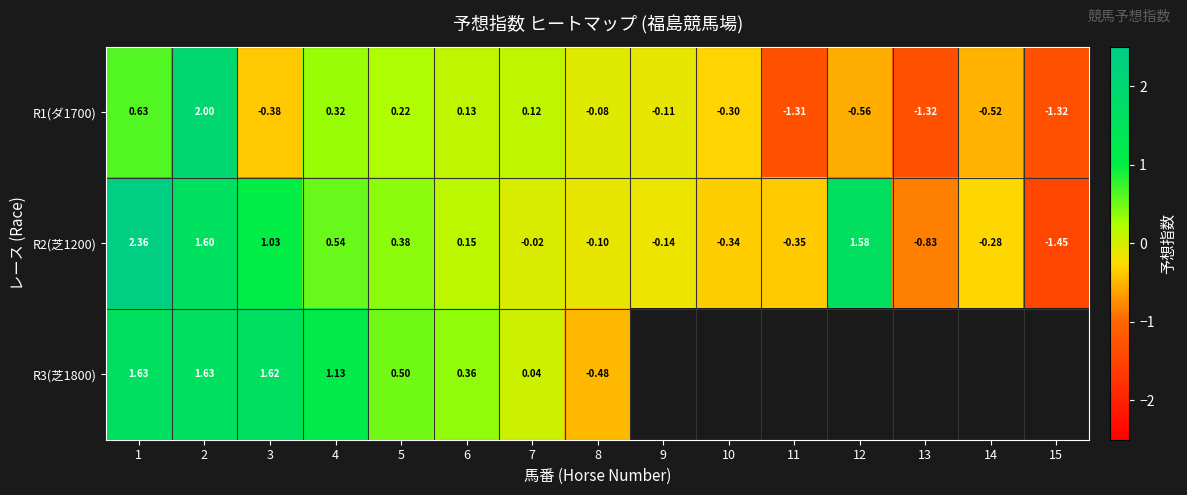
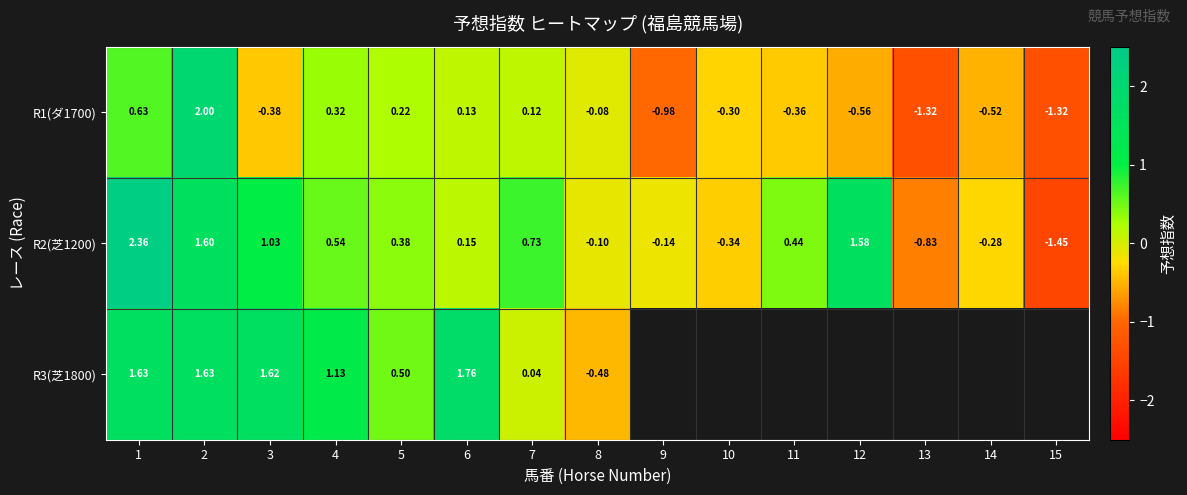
  {
    "R1(ダ1700)": {
      "1": 0.63,
      "2": 2.00,
      "3": -0.38,
      "4": 0.32,
      "5": 0.22,
      "6": 0.13,
      "7": 0.12,
      "8": -0.08,
-     "9": -0.11,
+     "9": -0.98,
      "10": -0.30,
-     "11": -1.31,
+     "11": -0.36,
      "12": -0.56,
      "13": -1.32,
      "14": -0.52,
      "15": -1.32
    },
    "R2(芝1200)": {
      "1": 2.36,
      "2": 1.60,
      "3": 1.03,
      "4": 0.54,
      "5": 0.38,
      "6": 0.15,
-     "7": -0.02,
+     "7": 0.73,
      "8": -0.10,
      "9": -0.14,
      "10": -0.34,
-     "11": -0.35,
+     "11": 0.44,
      "12": 1.58,
      "13": -0.83,
      "14": -0.28,
      "15": -1.45
    },
    "R3(芝1800)": {
      "1": 1.63,
      "2": 1.63,
      "3": 1.62,
      "4": 1.13,
      "5": 0.50,
-     "6": 0.36,
+     "6": 1.76,
      "7": 0.04,
      "8": -0.48
    }
  }
